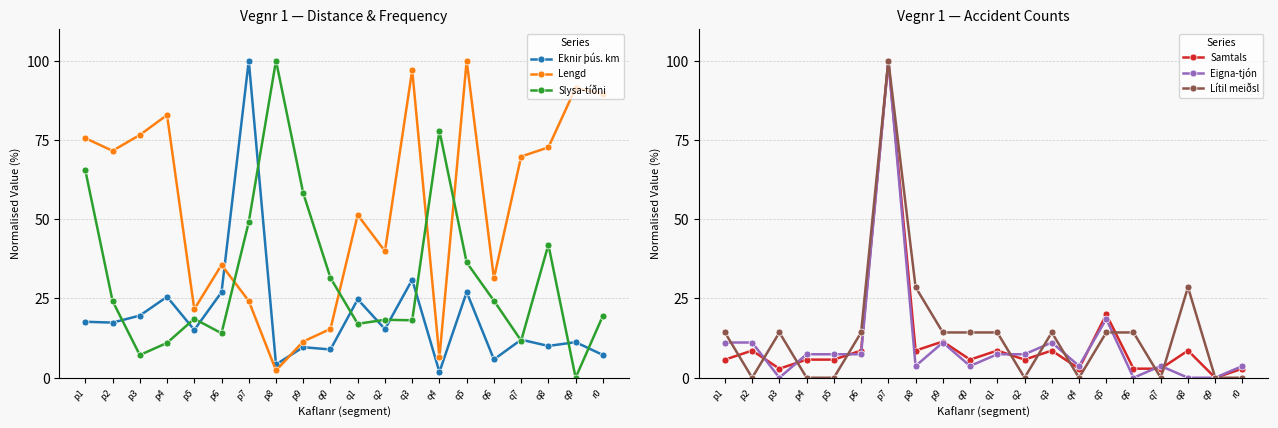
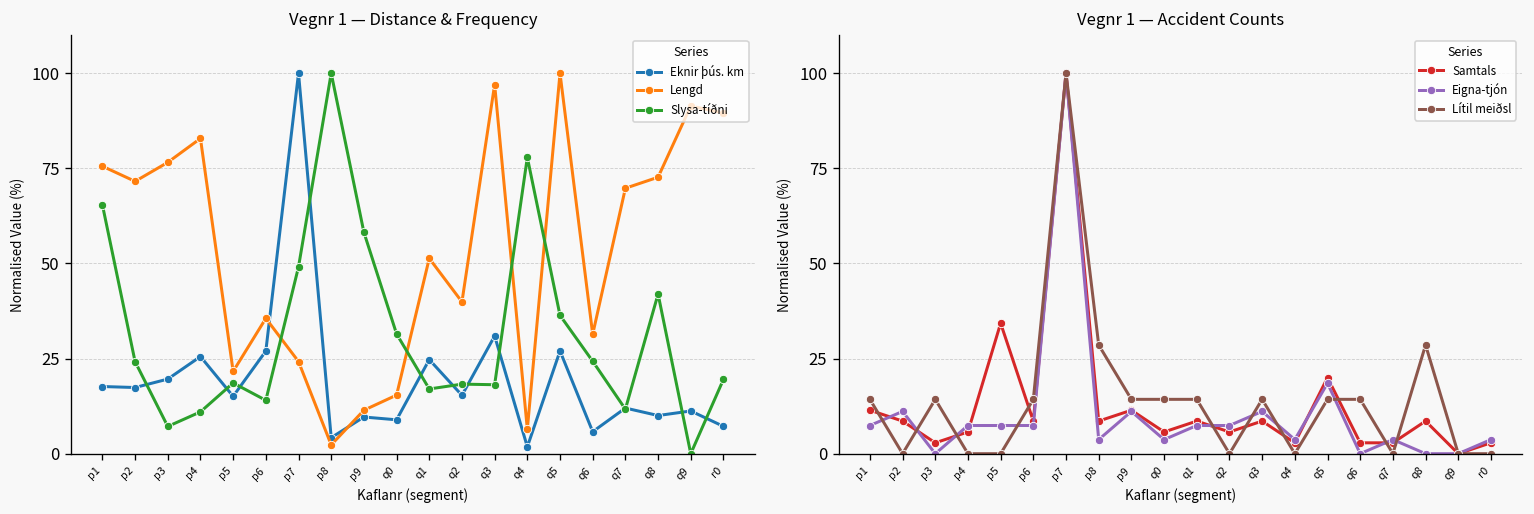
  {
    "Vegnr 1 — Distance & Frequency": {
      "Eknir þús. km": {
        "p1": 18,
        "p2": 17,
        "p3": 20,
        "p4": 26,
        "p5": 15,
        "p6": 27,
        "p7": 100,
        "p8": 4,
        "p9": 10,
        "q0": 9,
        "q1": 25,
        "q2": 15,
        "q3": 31,
        "q4": 2,
        "q5": 27,
        "q6": 6,
        "q8": 10,
        "q9": 11,
        "r0": 7
      },
      "Lengd": {
        "p1": 76,
        "p2": 72,
        "p3": 77,
        "p4": 83,
        "p5": 22,
        "p6": 36,
        "p7": 24,
        "p8": 2,
        "p9": 11,
        "q0": 15,
        "q1": 51,
        "q2": 40,
        "q3": 97,
        "q4": 6,
        "q5": 100,
        "q6": 31,
        "q7": 70,
        "q8": 73
      },
      "Slysa-tíðni": {
        "p1": 65,
        "p2": 24,
        "p3": 7,
        "p4": 11,
        "p5": 19,
        "p6": 14,
        "p7": 49,
        "p8": 100,
        "p9": 58,
        "q0": 31,
        "q1": 17,
        "q2": 18,
        "q3": 18,
        "q4": 78,
        "q5": 36,
        "q6": 24,
        "q8": 42,
        "q9": 0,
        "r0": 20
      }
    },
    "Vegnr 1 — Accident Counts": {
      "Samtals": {
-       "p1": 6,
+       "p1": 11,
        "p2": 9,
        "p3": 3,
        "p4": 6,
-       "p5": 6,
+       "p5": 34,
        "p6": 9,
        "p8": 9,
        "q0": 6,
        "q1": 9,
        "q2": 6,
        "q3": 9,
        "q4": 3,
        "q5": 20,
        "q6": 3,
        "q7": 3,
        "q8": 9,
        "r0": 3
      },
      "Eigna-tjón": {
-       "p1": 11,
+       "p1": 7,
        "p2": 11,
        "p3": 0,
        "p4": 7,
        "p5": 7,
        "p6": 7,
        "p8": 4,
        "q0": 4,
        "q1": 7,
        "q2": 7,
        "q3": 11,
        "q4": 4,
        "q5": 19,
        "q6": 0,
        "q7": 4,
        "q8": 0,
        "r0": 4
      },
      "Lítil meiðsl": {
        "p1": 14,
        "p2": 0,
        "p3": 14,
        "p4": 0,
        "p5": 0,
        "p6": 14,
        "p8": 29,
        "p9": 14,
        "q0": 14,
        "q1": 14,
        "q2": 0,
        "q3": 14,
        "q4": 0,
        "q5": 14,
        "q6": 14,
        "q7": 0,
        "q8": 29,
        "r0": 0
      }
    }
  }
